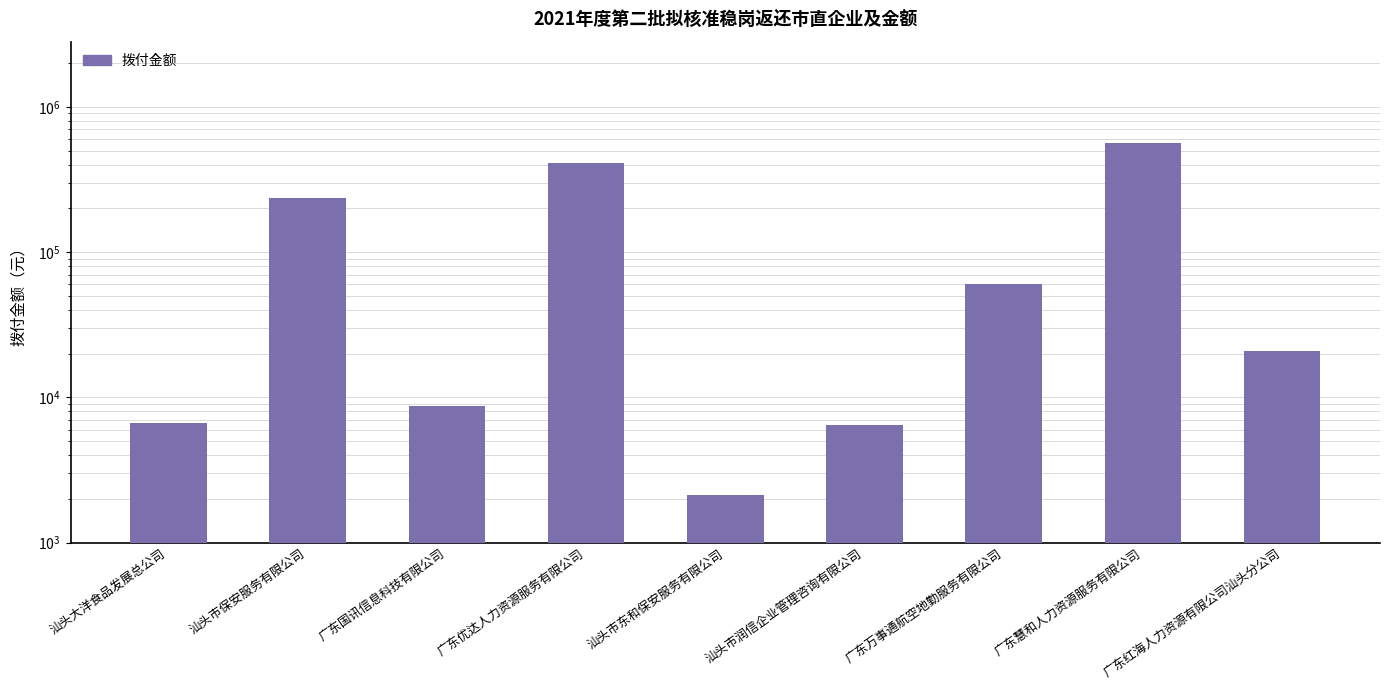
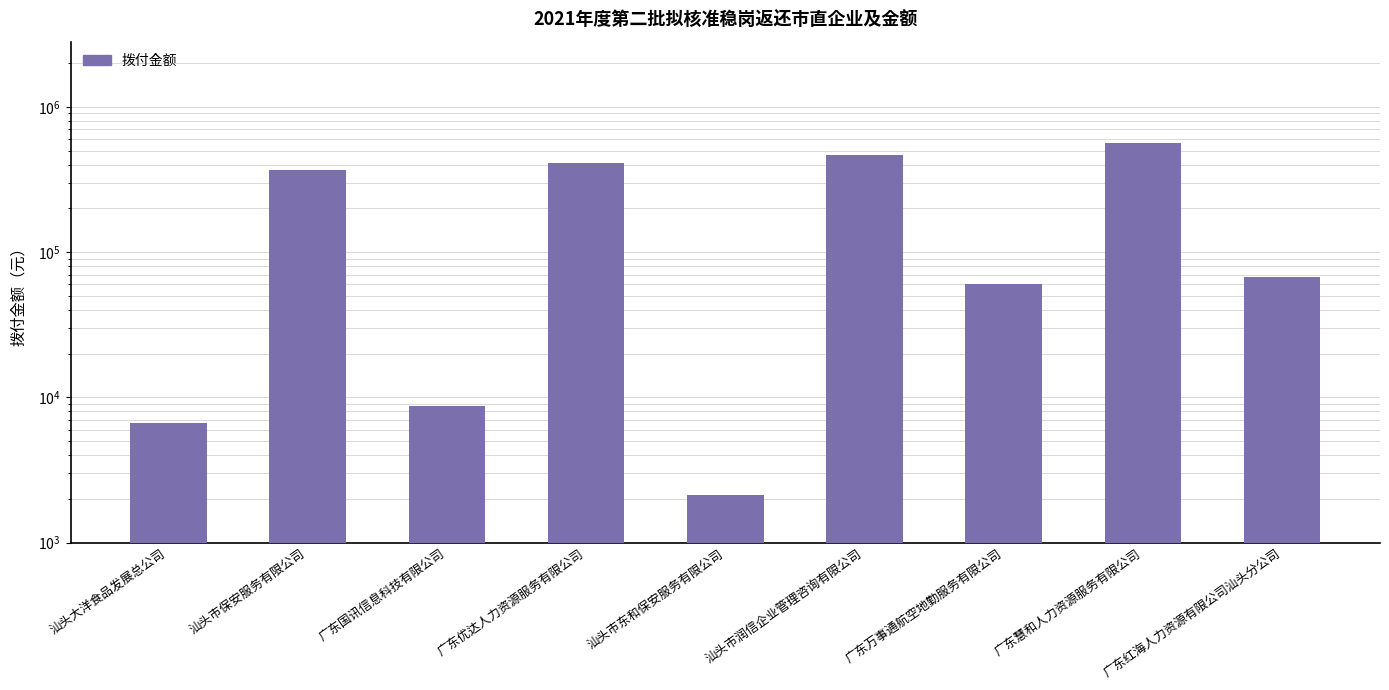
  {
    "汕头大洋食品发展总公司": 7000,
-   "汕头市保安服务有限公司": 230000,
+   "汕头市保安服务有限公司": 370000,
    "广东国讯信息科技有限公司": 9000,
    "广东优达人力资源服务有限公司": 410000,
    "汕头市东和保安服务有限公司": 2100,
-   "汕头市润信企业管理咨询有限公司": 6000,
+   "汕头市润信企业管理咨询有限公司": 470000,
    "广东万事通航空地勤服务有限公司": 60000,
    "广东慧和人力资源服务有限公司": 560000,
-   "广东红海人力资源有限公司汕头分公司": 21000
+   "广东红海人力资源有限公司汕头分公司": 70000
  }
